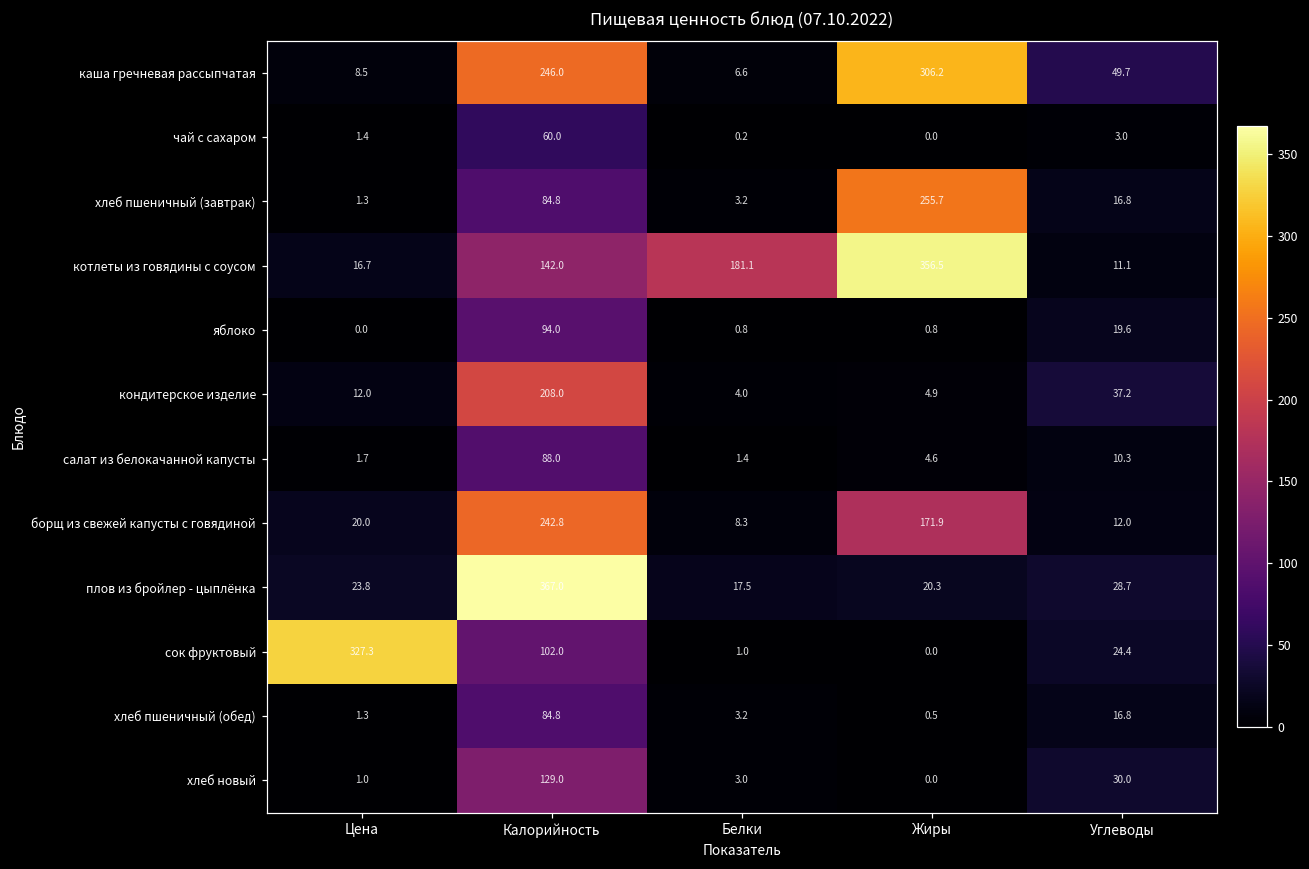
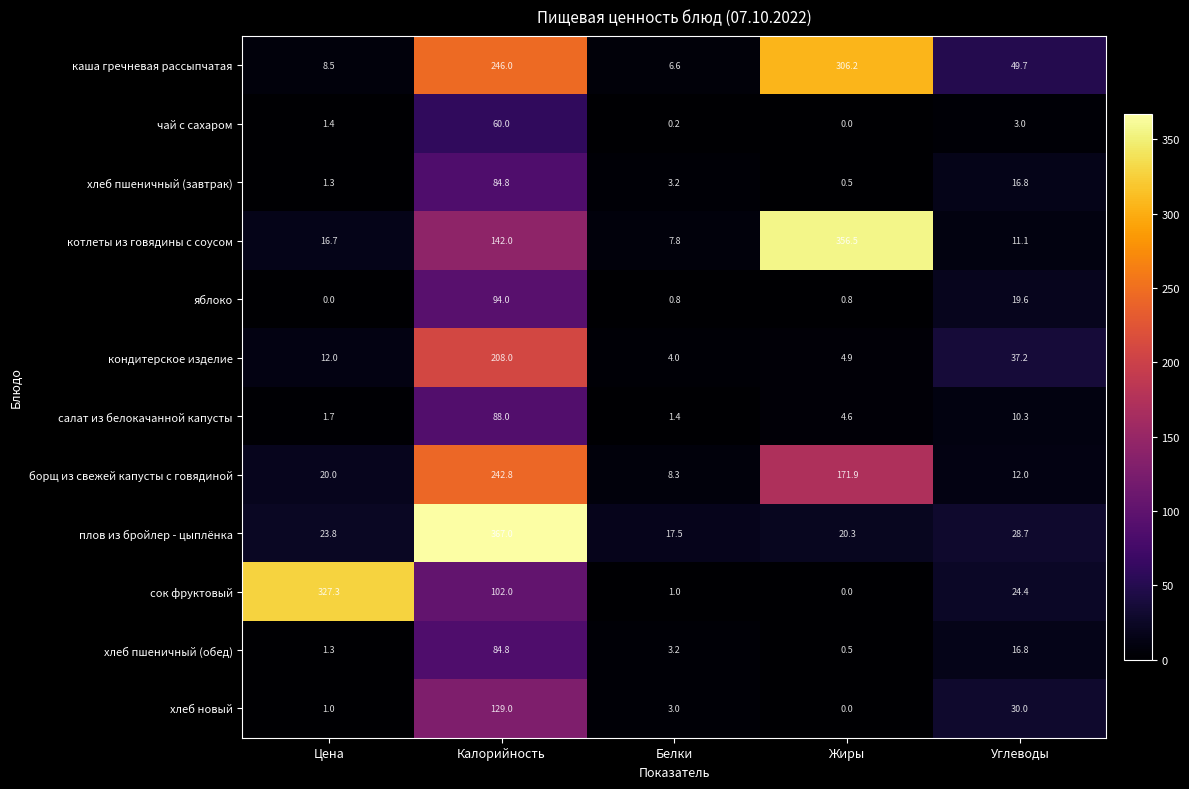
  {
    "каша гречневая рассыпчатая": {
      "Цена": 8.5,
      "Калорийность": 246.0,
      "Белки": 6.6,
      "Жиры": 306.2,
      "Углеводы": 49.7
    },
    "чай с сахаром": {
      "Цена": 1.4,
      "Калорийность": 60.0,
      "Белки": 0.2,
      "Жиры": 0.0,
      "Углеводы": 3.0
    },
    "хлеб пшеничный (завтрак)": {
      "Цена": 1.3,
      "Калорийность": 84.8,
      "Белки": 3.2,
-     "Жиры": 255.7,
+     "Жиры": 0.5,
      "Углеводы": 16.8
    },
    "котлеты из говядины с соусом": {
      "Цена": 16.7,
      "Калорийность": 142.0,
-     "Белки": 181.1,
+     "Белки": 7.8,
      "Жиры": 356.5,
      "Углеводы": 11.1
    },
    "яблоко": {
      "Цена": 0.0,
      "Калорийность": 94.0,
      "Белки": 0.8,
      "Жиры": 0.8,
      "Углеводы": 19.6
    },
    "кондитерское изделие": {
      "Цена": 12.0,
      "Калорийность": 208.0,
      "Белки": 4.0,
      "Жиры": 4.9,
      "Углеводы": 37.2
    },
    "салат из белокачанной капусты": {
      "Цена": 1.7,
      "Калорийность": 88.0,
      "Белки": 1.4,
      "Жиры": 4.6,
      "Углеводы": 10.3
    },
    "борщ из свежей капусты с говядиной": {
      "Цена": 20.0,
      "Калорийность": 242.8,
      "Белки": 8.3,
      "Жиры": 171.9,
      "Углеводы": 12.0
    },
    "плов из бройлер - цыплёнка": {
      "Цена": 23.8,
      "Калорийность": 367.0,
      "Белки": 17.5,
      "Жиры": 20.3,
      "Углеводы": 28.7
    },
    "сок фруктовый": {
      "Цена": 327.3,
      "Калорийность": 102.0,
      "Белки": 1.0,
      "Жиры": 0.0,
      "Углеводы": 24.4
    },
    "хлеб пшеничный (обед)": {
      "Цена": 1.3,
      "Калорийность": 84.8,
      "Белки": 3.2,
      "Жиры": 0.5,
      "Углеводы": 16.8
    },
    "хлеб новый": {
      "Цена": 1.0,
      "Калорийность": 129.0,
      "Белки": 3.0,
      "Жиры": 0.0,
      "Углеводы": 30.0
    }
  }
